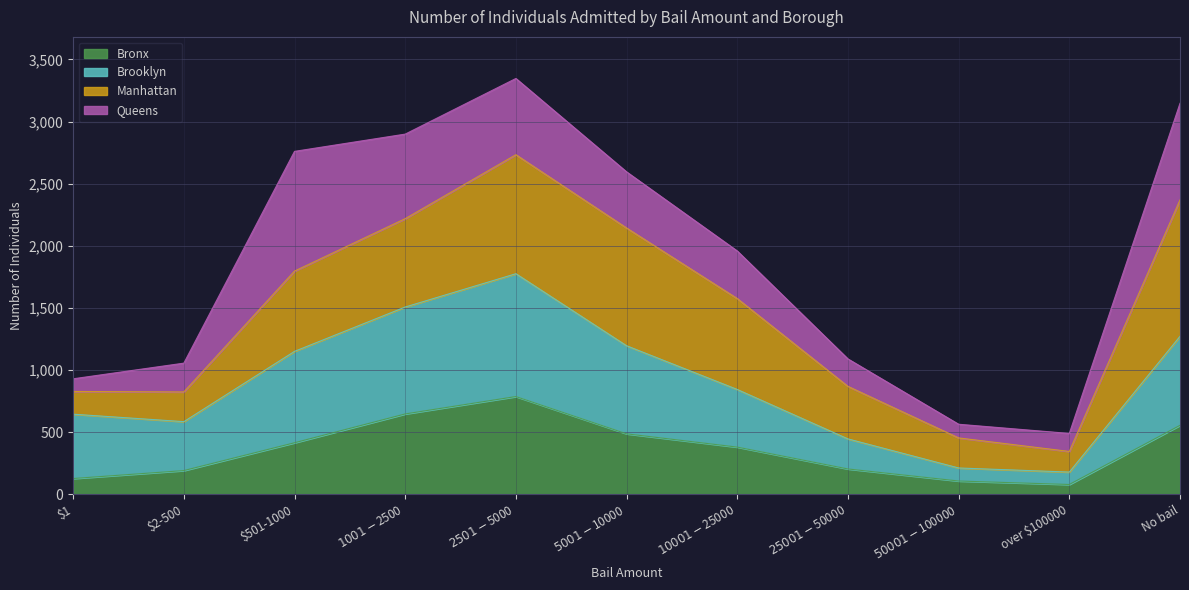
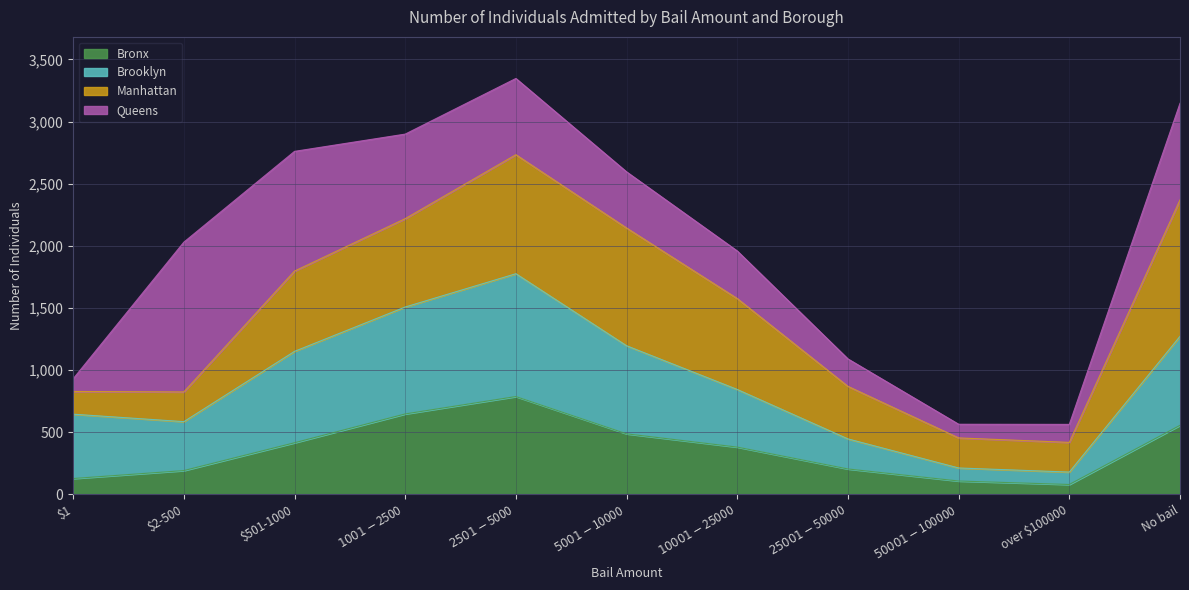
  {
    "Bronx": {
      "$1": "130",
      "$2-500": "190",
      "$501-1000": "410",
      "over $100000": "80",
      "No bail": "550"
    },
    "Brooklyn": {
      "$1": "520",
      "$2-500": "390",
      "$501-1000": "740",
      "over $100000": "100",
      "No bail": "720"
    },
    "Manhattan": {
      "$1": "180",
      "$2-500": "240",
      "$501-1000": "650",
-     "over $100000": "170",
+     "over $100000": "240",
      "No bail": "1,100"
    },
    "Queens": {
      "$1": "100",
-     "$2-500": "230",
+     "$2-500": "1,210",
      "$501-1000": "960",
      "over $100000": "150",
      "No bail": "780"
    }
  }
